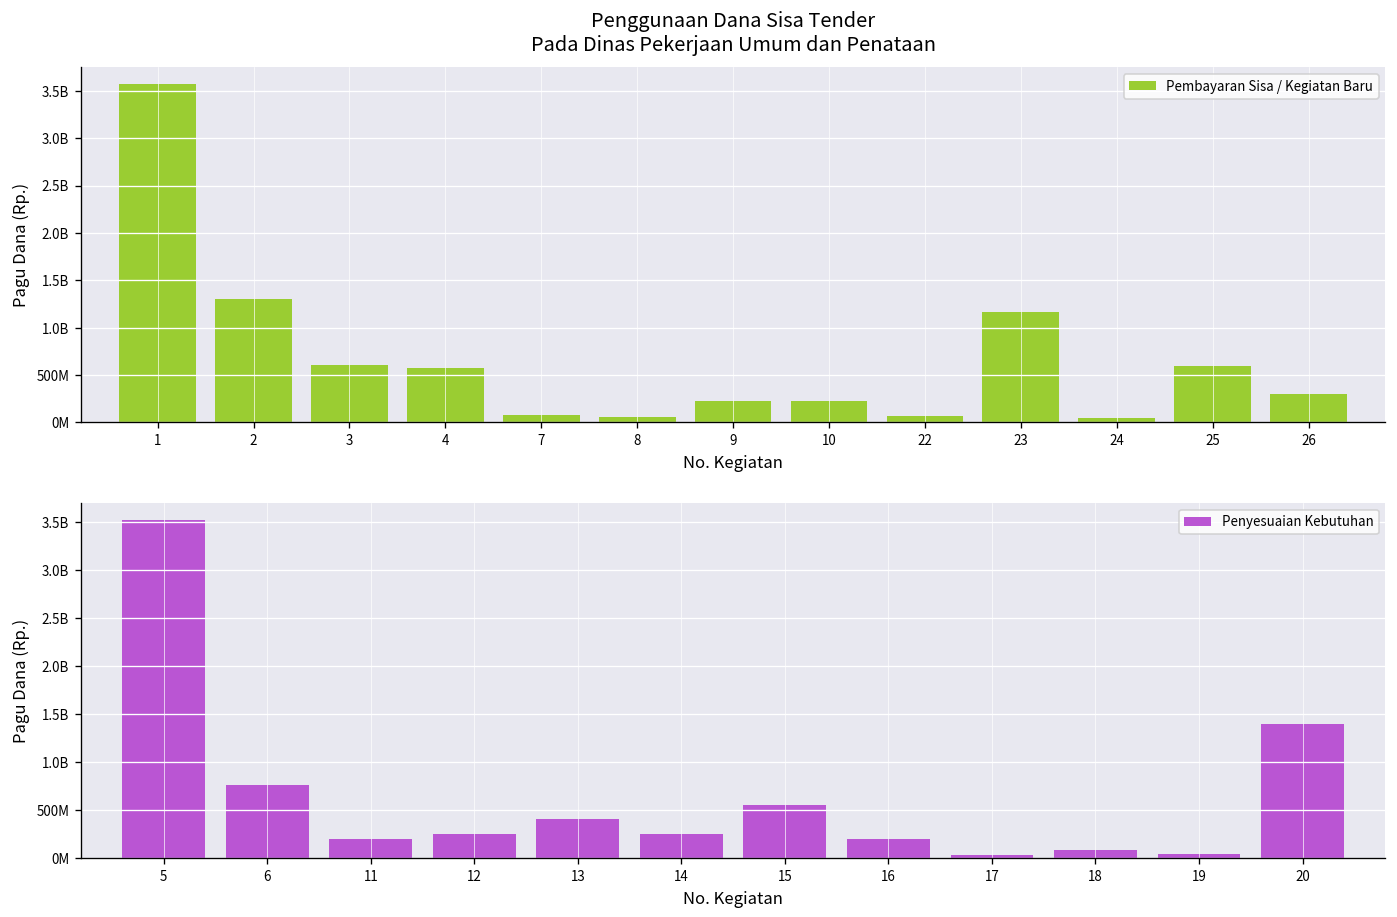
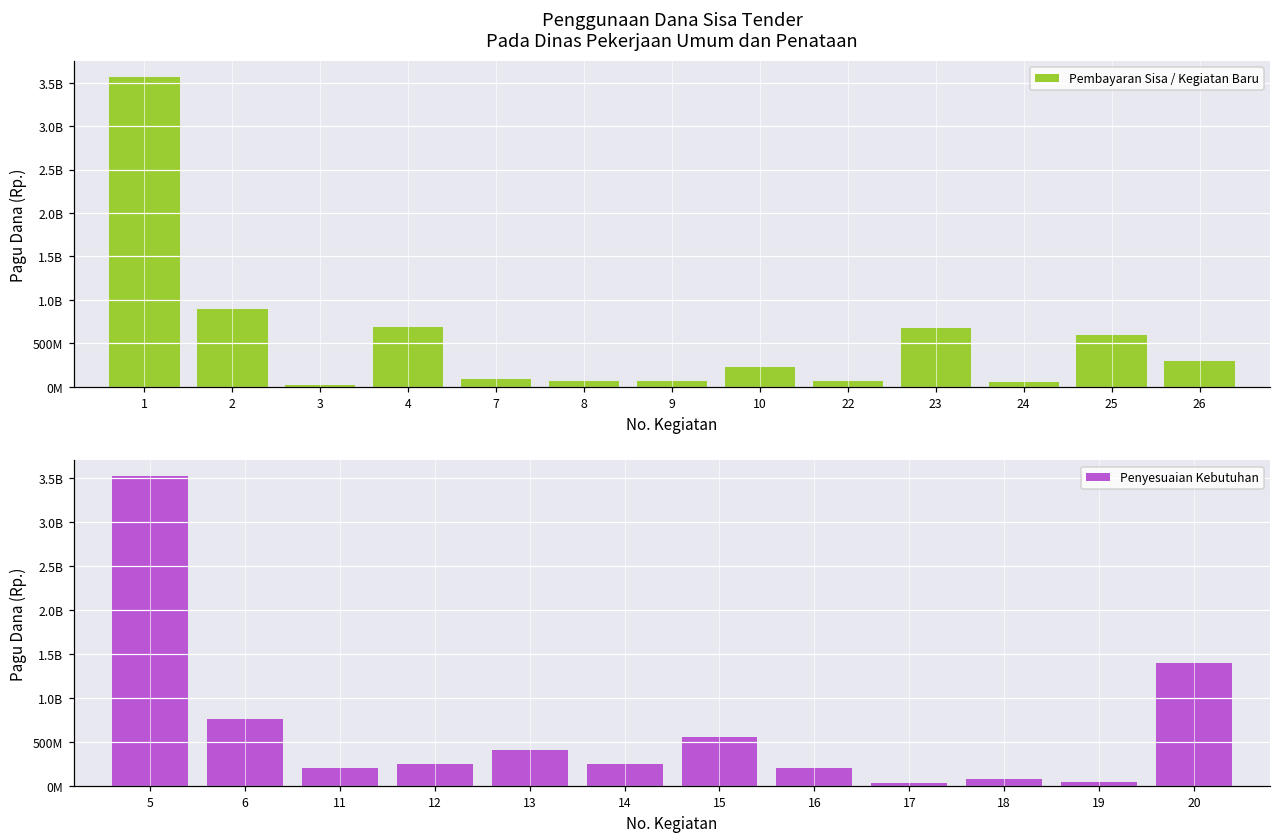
  {
    "Penggunaan Dana Sisa Tender Pada Dinas Pekerjaan Umum dan Penataan": {
      "1": 3600000000,
-     "2": 1300000000,
-     "3": 600000000,
-     "4": 600000000,
+     "2": 900000000,
+     "3": 0,
+     "4": 700000000,
      "7": 100000000,
      "8": 100000000,
-     "9": 200000000,
+     "9": 100000000,
      "10": 200000000,
      "22": 100000000,
-     "23": 1200000000,
+     "23": 700000000,
      "24": 100000000,
      "25": 600000000,
      "26": 300000000
    }
  }
